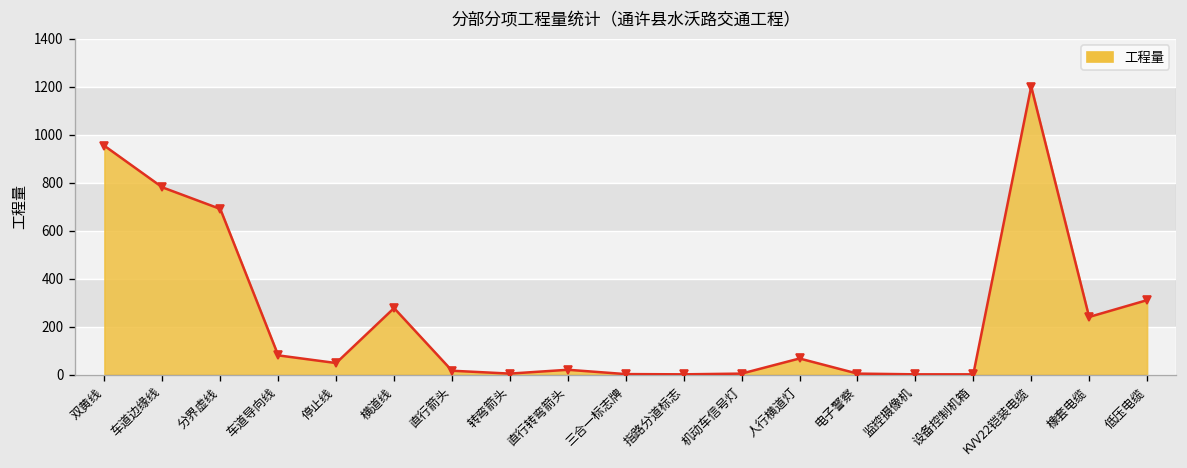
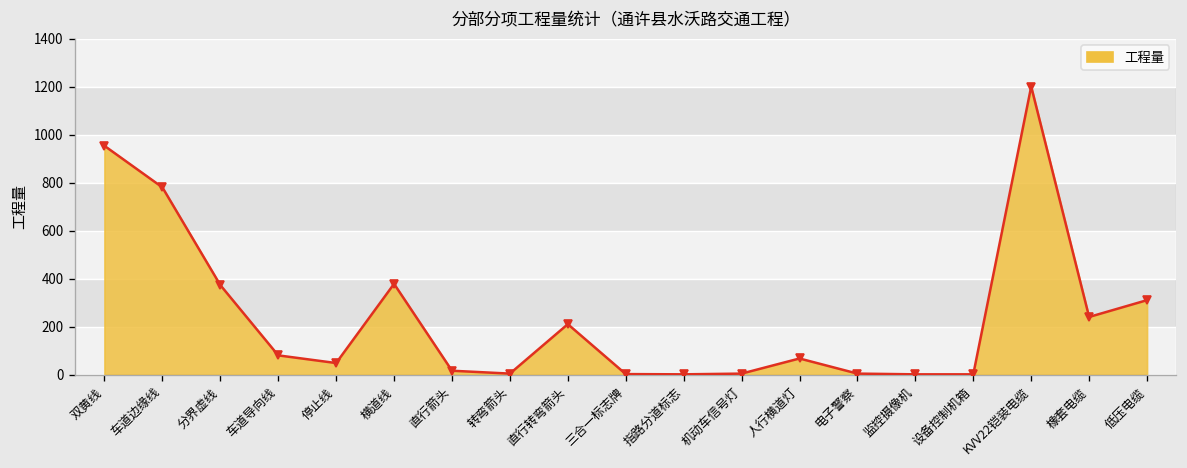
  {
    "工程量": {
-     "分界虚线": 690,
-     "横道线": 280,
-     "直行转弯箭头": 20
+     "分界虚线": 370,
+     "横道线": 380,
+     "直行转弯箭头": 210
    }
  }
